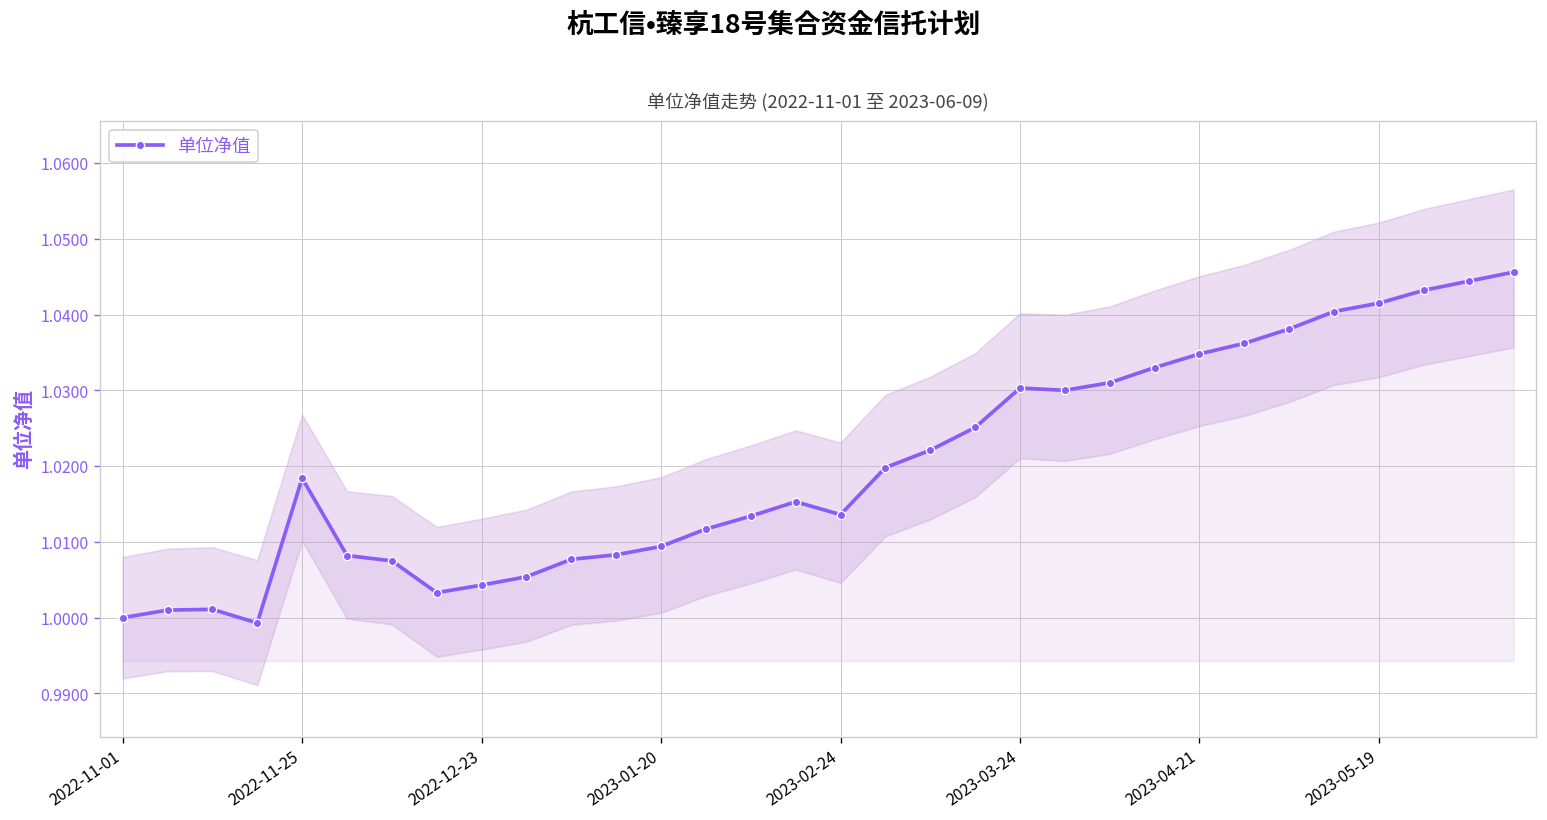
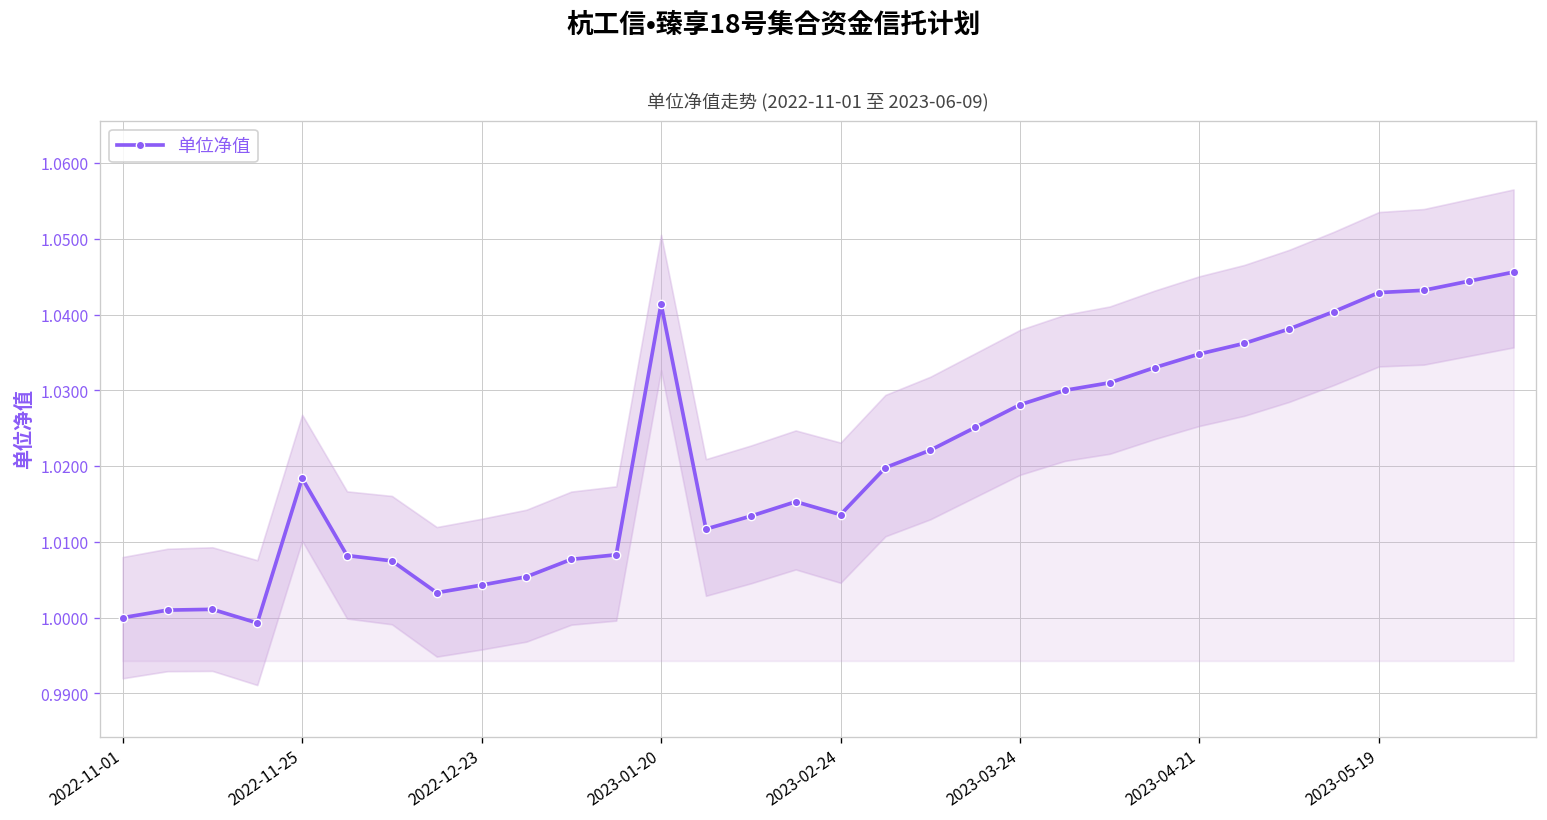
  {
    "单位净值": {
      "2022-11-01": 1.000,
      "2022-11-25": 1.018,
      "2022-12-23": 1.004,
-     "2023-01-20": 1.009,
+     "2023-01-20": 1.041,
      "2023-02-24": 1.014,
-     "2023-03-24": 1.030,
+     "2023-03-24": 1.028,
      "2023-04-21": 1.035,
-     "2023-05-19": 1.042
+     "2023-05-19": 1.043
    }
  }
